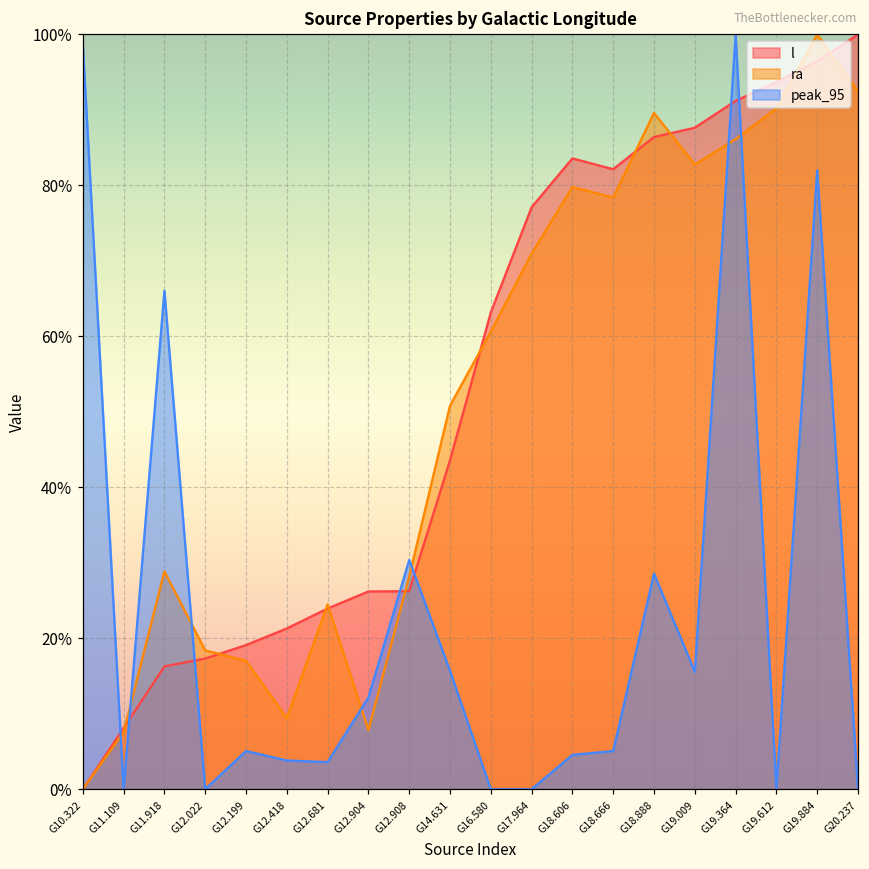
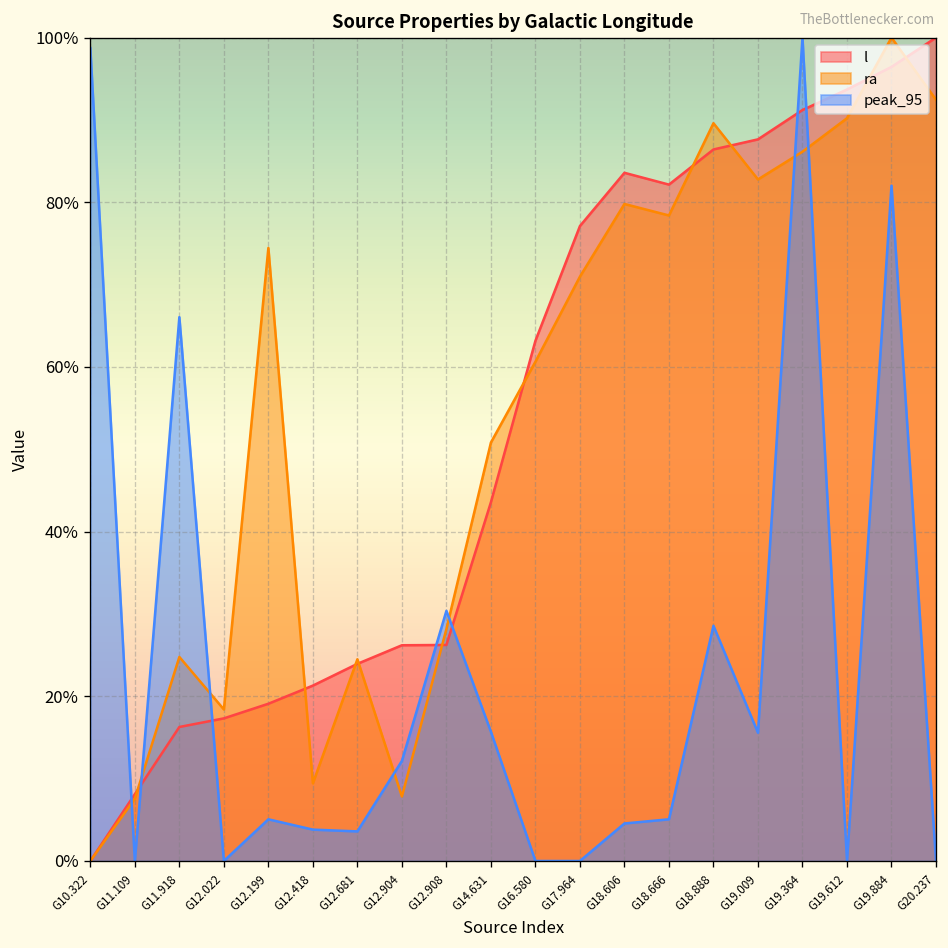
  {
    "l": {
      "G11.109": "8%",
      "G11.918": "16%",
      "G12.022": "17%",
      "G12.199": "19%",
      "G12.418": "21%",
      "G12.681": "24%",
      "G12.904": "26%",
      "G12.908": "26%",
      "G14.631": "44%",
      "G16.580": "63%",
      "G17.964": "77%",
      "G18.606": "84%",
      "G18.666": "82%",
      "G18.888": "86%",
      "G19.009": "88%",
      "G19.364": "91%",
      "G20.237": "100%"
    },
    "ra": {
      "G11.109": "8%",
-     "G11.918": "29%",
+     "G11.918": "25%",
      "G12.022": "18%",
-     "G12.199": "17%",
+     "G12.199": "74%",
      "G12.418": "9%",
      "G12.681": "25%",
      "G12.904": "8%",
      "G12.908": "28%",
      "G14.631": "51%",
      "G16.580": "61%",
      "G17.964": "71%",
      "G18.606": "80%",
      "G18.666": "78%",
      "G18.888": "90%",
      "G19.009": "83%",
      "G19.364": "86%",
      "G19.884": "100%",
      "G20.237": "92%"
    },
    "peak_95": {
      "G10.322": "99%",
      "G11.109": "0%",
      "G11.918": "66%",
      "G12.022": "0%",
      "G12.199": "5%",
      "G12.418": "4%",
      "G12.681": "4%",
      "G12.904": "12%",
      "G12.908": "30%",
      "G14.631": "16%",
      "G16.580": "0%",
      "G17.964": "0%",
      "G18.606": "5%",
      "G18.666": "5%",
      "G18.888": "29%",
      "G19.009": "16%",
      "G19.364": "100%",
      "G19.612": "0%",
      "G19.884": "82%",
      "G20.237": "0%"
    }
  }
